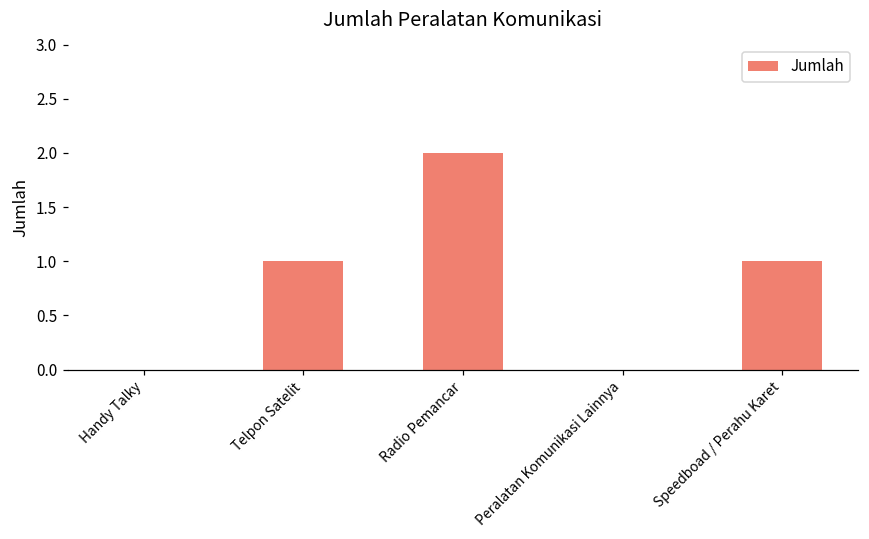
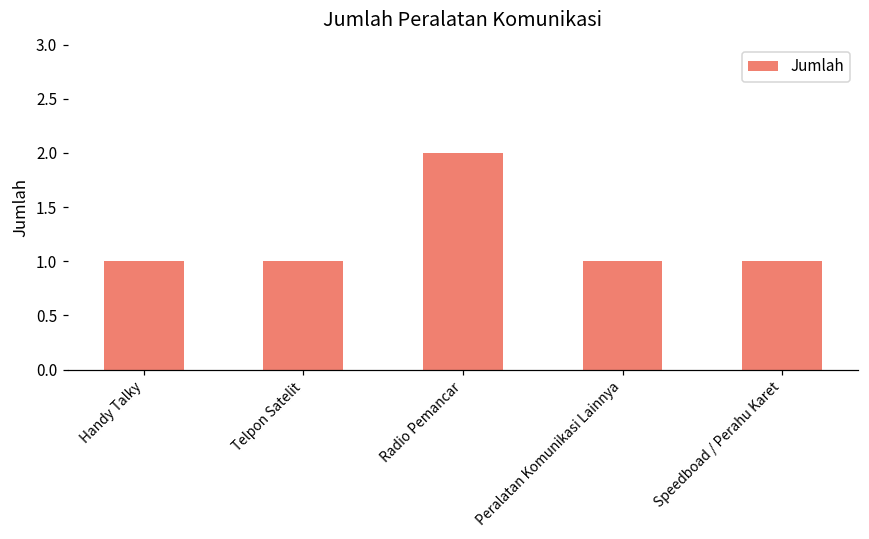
  {
-   "Handy Talky": 0,
+   "Handy Talky": 1,
    "Telpon Satelit": 1,
    "Radio Pemancar": 2,
-   "Peralatan Komunikasi Lainnya": 0,
+   "Peralatan Komunikasi Lainnya": 1,
    "Speedboad / Perahu Karet": 1
  }
